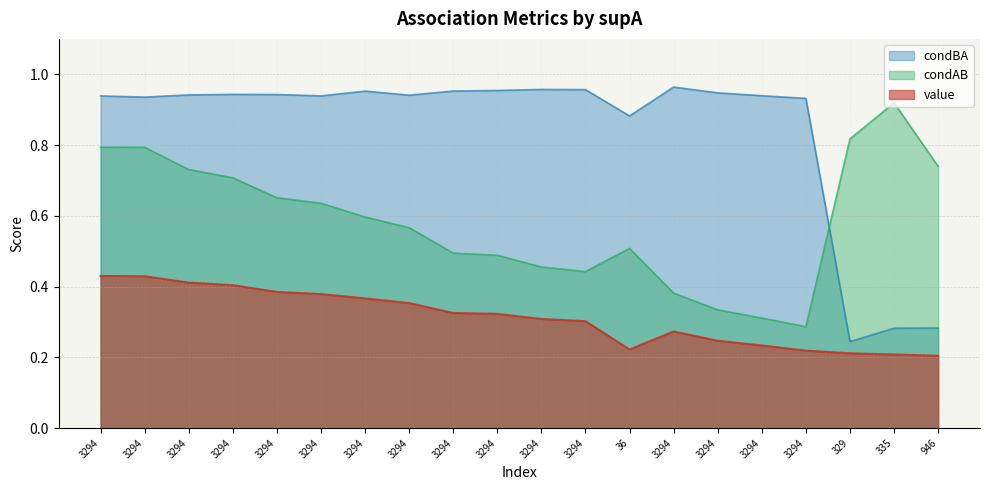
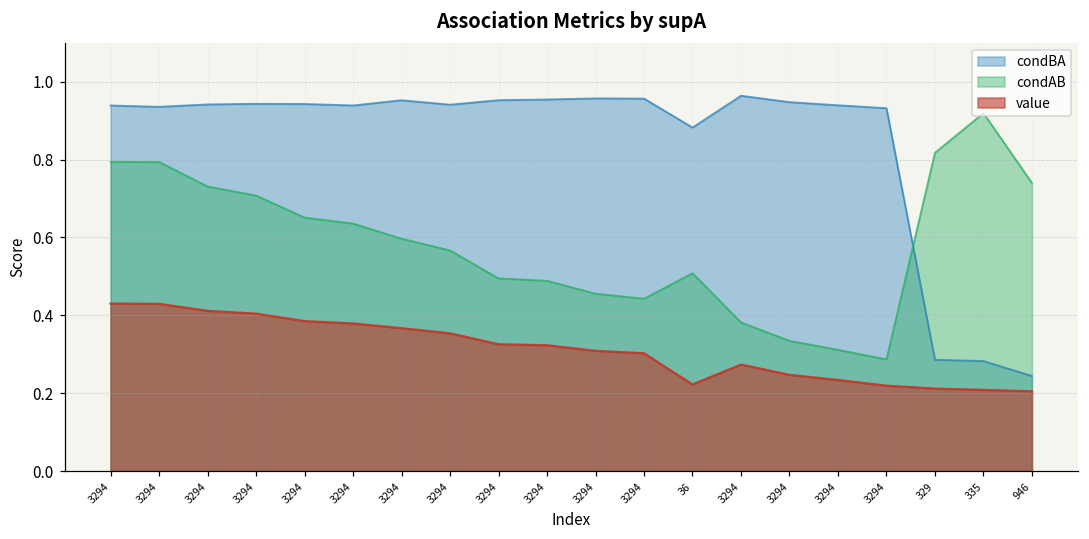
  {
    "condBA": {
      "36": 0.88,
-     "329": 0.24,
+     "329": 0.29,
      "335": 0.28,
-     "946": 0.28
+     "946": 0.24
    },
    "condAB": {
      "36": 0.51,
      "329": 0.82,
      "946": 0.74
    },
    "value": {
      "36": 0.22,
      "329": 0.21,
      "335": 0.21,
      "946": 0.20
    }
  }
